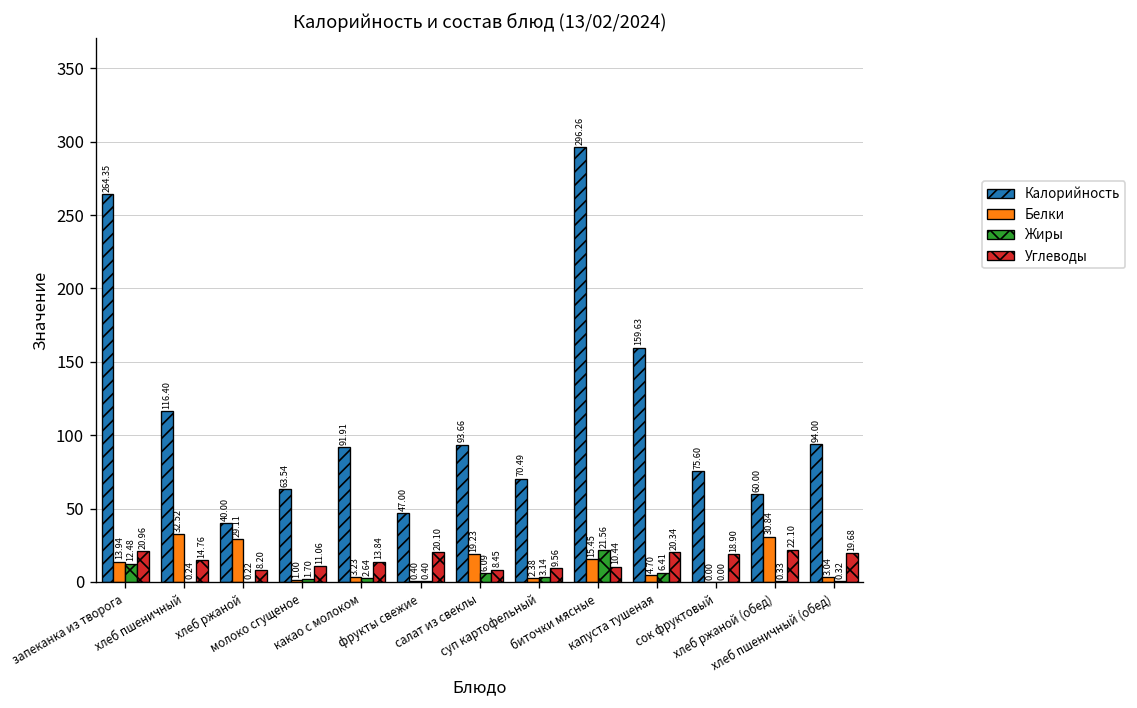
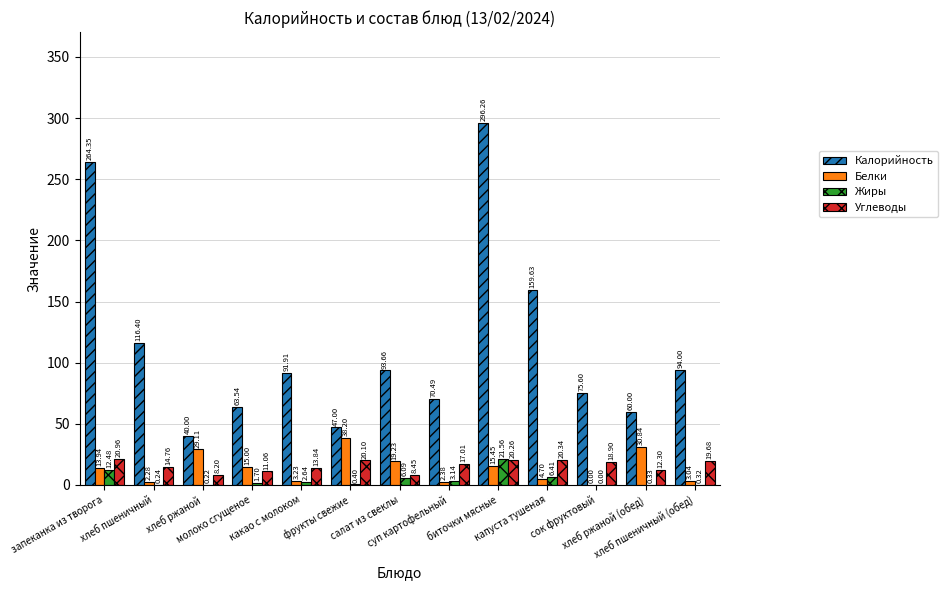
  {
    "Калорийность": {
      "запеканка из творога": 264.35,
      "хлеб пшеничный": 116.40,
      "хлеб ржаной": 40.00,
      "молоко сгущеное": 63.54,
      "какао с молоком": 91.91,
      "фрукты свежие": 47.00,
      "салат из свеклы": 93.66,
      "суп картофельный": 70.49,
      "биточки мясные": 296.26,
      "капуста тушеная": 159.63,
      "сок фруктовый": 75.60,
      "хлеб ржаной (обед)": 60.00,
      "хлеб пшеничный (обед)": 94.00
    },
    "Белки": {
      "запеканка из творога": 13.94,
-     "хлеб пшеничный": 32.52,
+     "хлеб пшеничный": 2.28,
      "хлеб ржаной": 29.11,
-     "молоко сгущеное": 1.00,
+     "молоко сгущеное": 15.00,
      "какао с молоком": 3.23,
-     "фрукты свежие": 0.40,
+     "фрукты свежие": 38.20,
      "салат из свеклы": 19.23,
      "суп картофельный": 2.38,
      "биточки мясные": 15.45,
      "капуста тушеная": 4.70,
      "сок фруктовый": 0.00,
      "хлеб ржаной (обед)": 30.84,
      "хлеб пшеничный (обед)": 3.04
    },
    "Жиры": {
      "запеканка из творога": 12.48,
      "хлеб пшеничный": 0.24,
      "хлеб ржаной": 0.22,
      "молоко сгущеное": 1.70,
      "какао с молоком": 2.64,
      "фрукты свежие": 0.40,
      "салат из свеклы": 6.09,
      "суп картофельный": 3.14,
      "биточки мясные": 21.56,
      "капуста тушеная": 6.41,
      "сок фруктовый": 0.00,
      "хлеб ржаной (обед)": 0.33,
      "хлеб пшеничный (обед)": 0.32
    },
    "Углеводы": {
      "запеканка из творога": 20.96,
      "хлеб пшеничный": 14.76,
      "хлеб ржаной": 8.20,
      "молоко сгущеное": 11.06,
      "какао с молоком": 13.84,
      "фрукты свежие": 20.10,
      "салат из свеклы": 8.45,
-     "суп картофельный": 9.56,
-     "биточки мясные": 10.44,
+     "суп картофельный": 17.01,
+     "биточки мясные": 20.26,
      "капуста тушеная": 20.34,
      "сок фруктовый": 18.90,
-     "хлеб ржаной (обед)": 22.10,
+     "хлеб ржаной (обед)": 12.30,
      "хлеб пшеничный (обед)": 19.68
    }
  }
